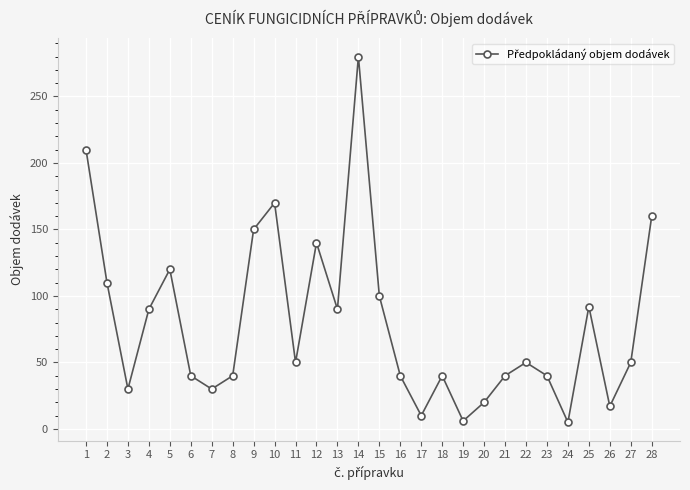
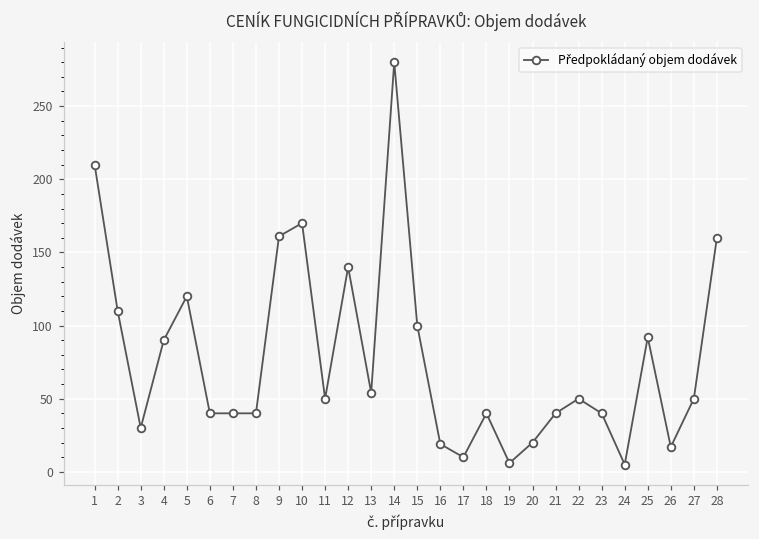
  {
    "1": 210,
    "2": 110,
    "3": 30,
    "4": 90,
    "5": 120,
    "6": 40,
-   "7": 30,
+   "7": 40,
    "8": 40,
-   "9": 150,
+   "9": 161,
    "10": 170,
    "11": 50,
    "12": 140,
-   "13": 90,
+   "13": 54,
    "14": 280,
    "15": 100,
-   "16": 40,
+   "16": 19,
    "17": 10,
    "18": 40,
    "19": 6,
    "20": 20,
    "21": 40,
    "22": 50,
    "23": 40,
    "24": 5,
    "25": 92,
    "26": 17,
    "27": 50,
    "28": 160
  }
